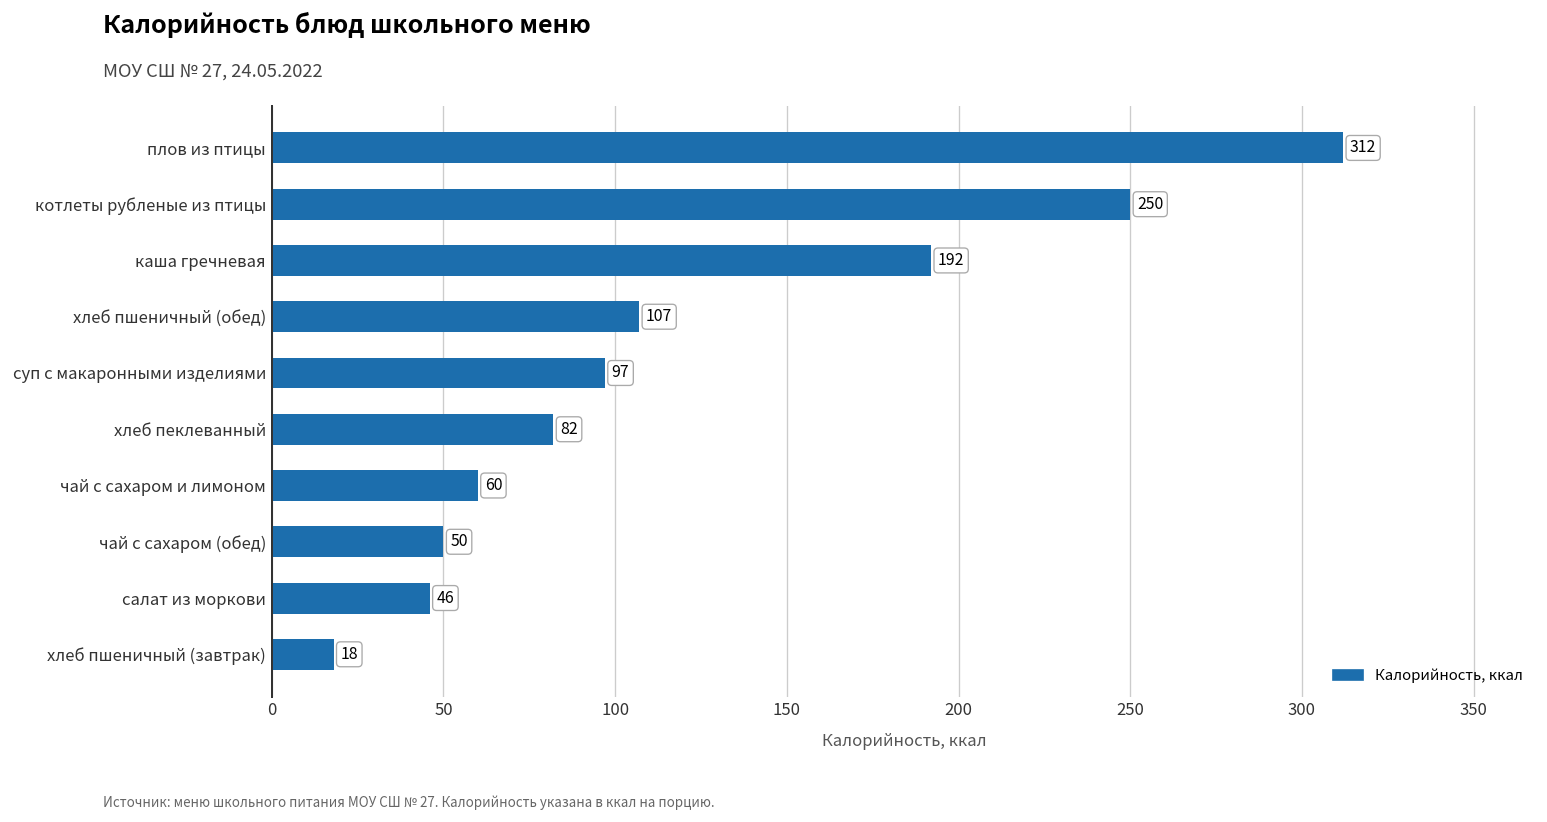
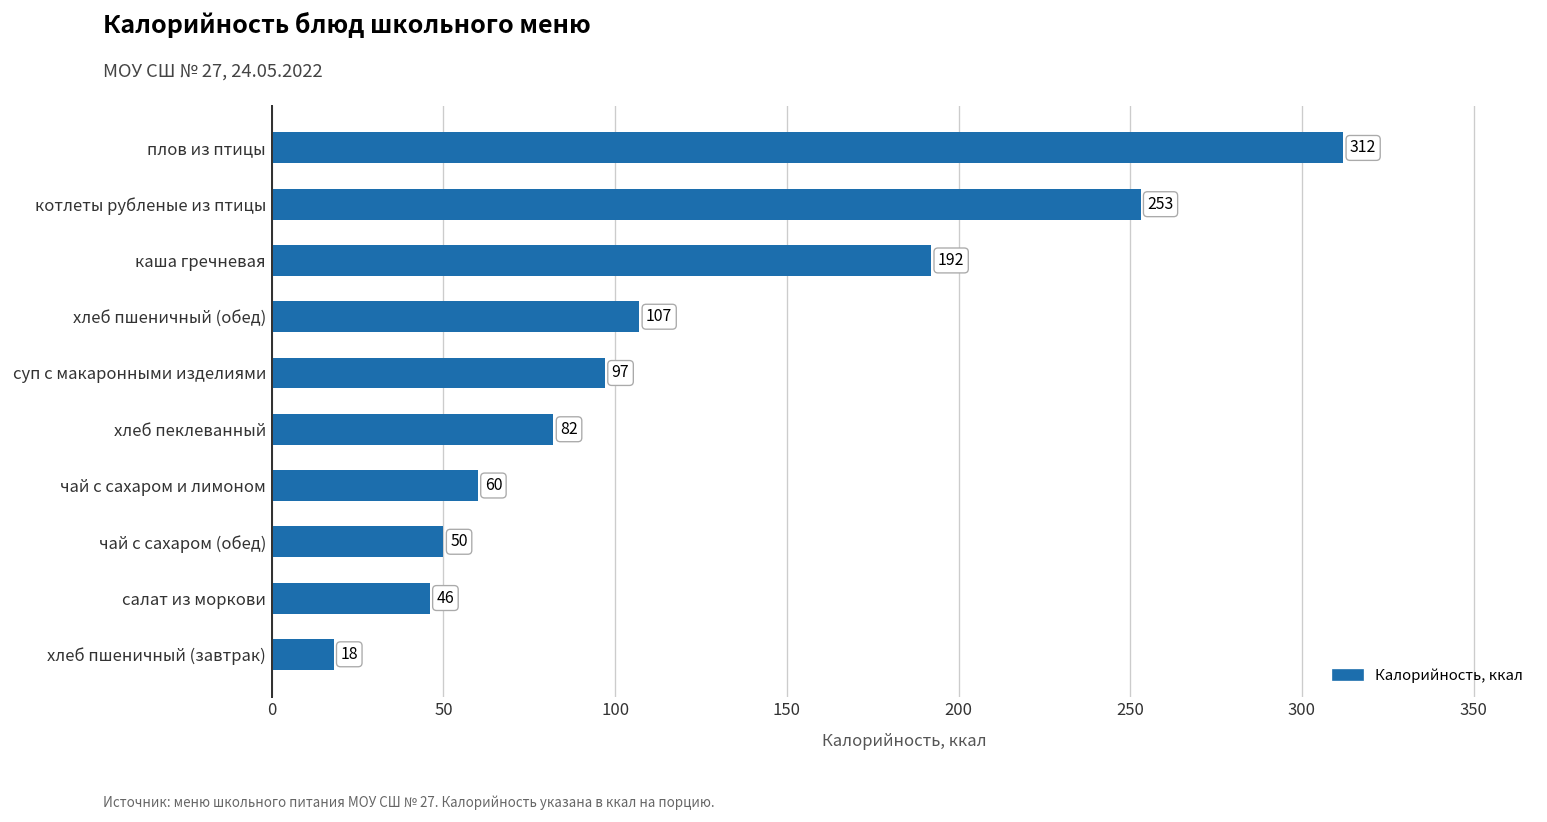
  {
-   "котлеты рубленые из птицы": 250
+   "котлеты рубленые из птицы": 253
  }
